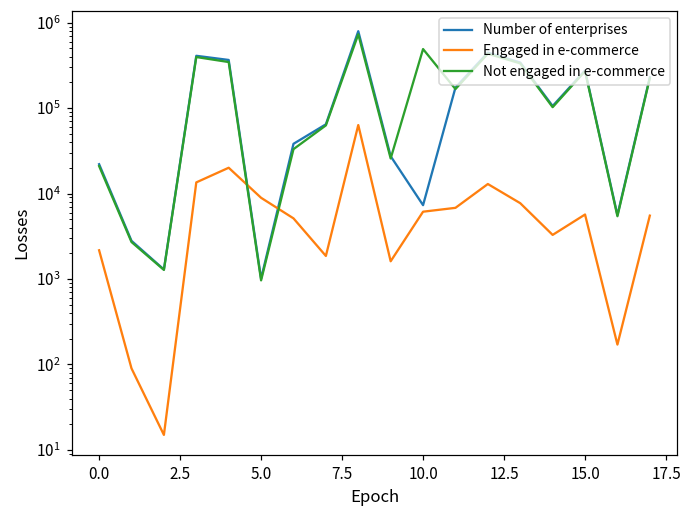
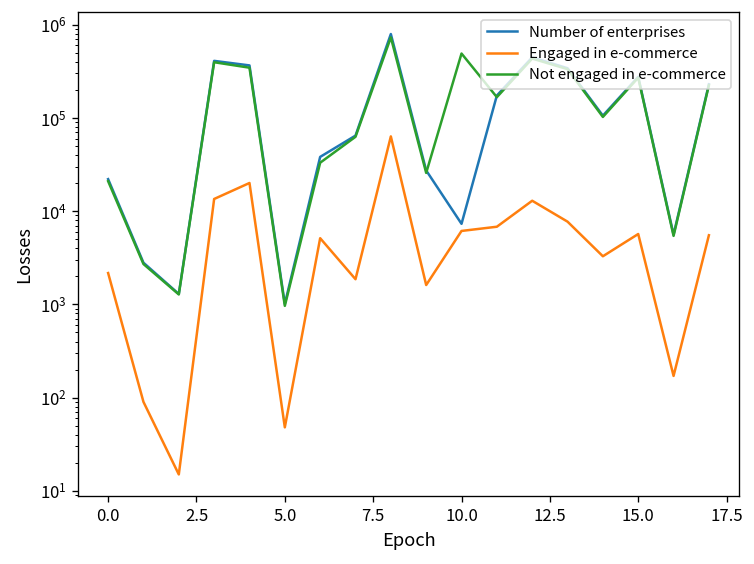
  {
    "Number of enterprises": {
      "10.0": 7000
    },
    "Engaged in e-commerce": {
      "0.0": 2200,
-     "5.0": 9000,
+     "5.0": 50,
      "10.0": 6000,
      "15.0": 6000
    },
    "Not engaged in e-commerce": {
      "10.0": 500000
    }
  }
